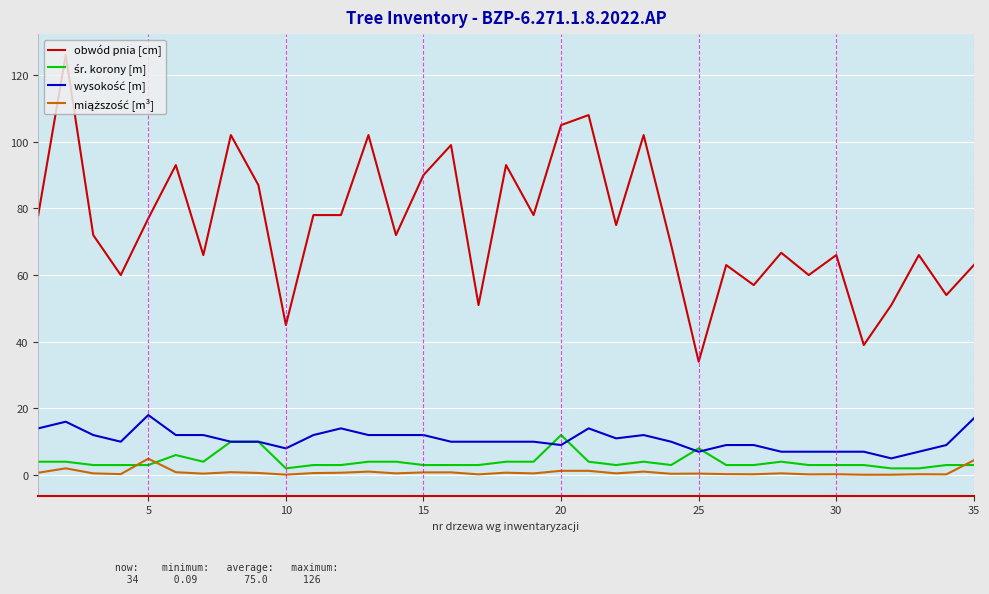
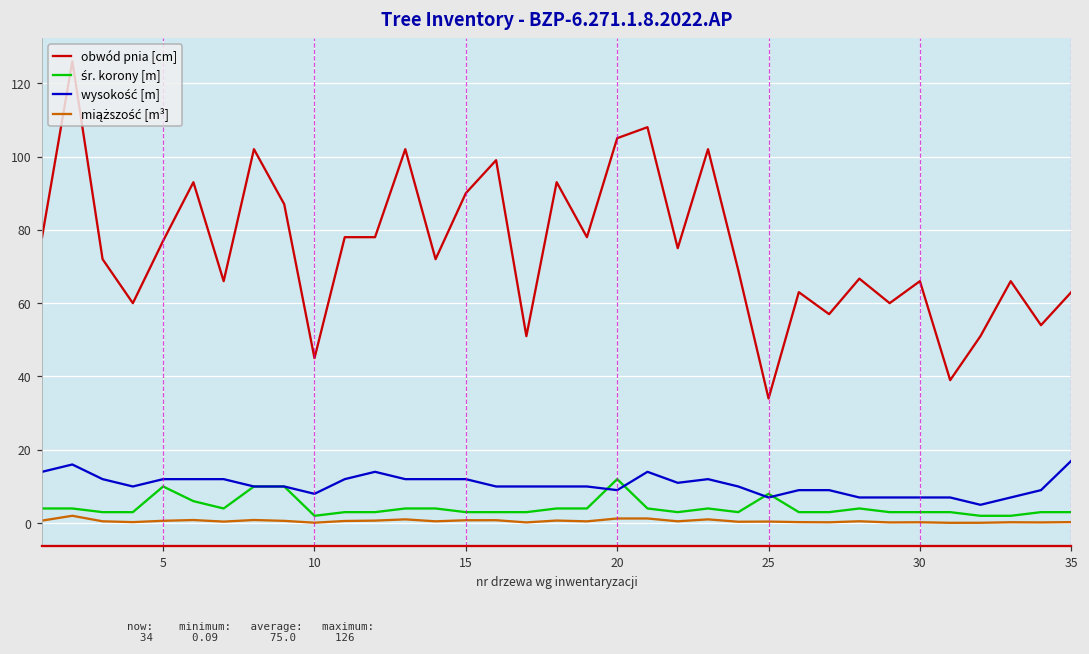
  {
    "obwód pnia [cm]": {
      "5": 77,
      "10": 45,
      "15": 90,
      "20": 105,
      "25": 34,
      "30": 66,
      "35": 63
    },
    "śr. korony [m]": {
-     "5": 3,
+     "5": 10,
      "10": 2,
      "15": 3,
      "20": 12,
      "25": 8,
      "30": 3,
      "35": 3
    },
    "wysokość [m]": {
-     "5": 18,
+     "5": 12,
      "10": 8,
      "15": 12,
      "20": 9,
      "25": 7,
      "30": 7,
      "35": 17
    },
    "miąższość [m³]": {
-     "5": 5,
+     "5": 1,
      "10": 0,
      "15": 1,
      "20": 1,
      "25": 0,
      "30": 0,
-     "35": 4
+     "35": 0
    }
  }
